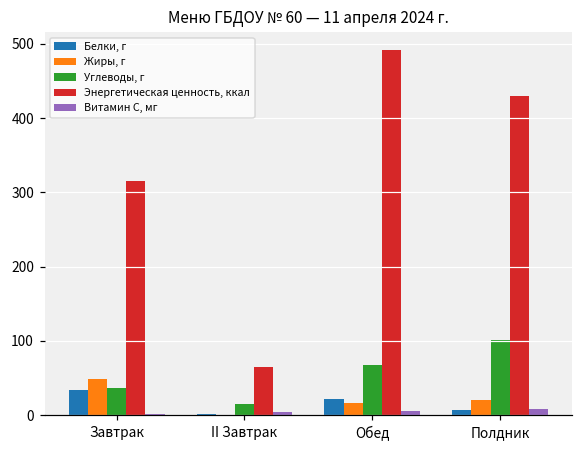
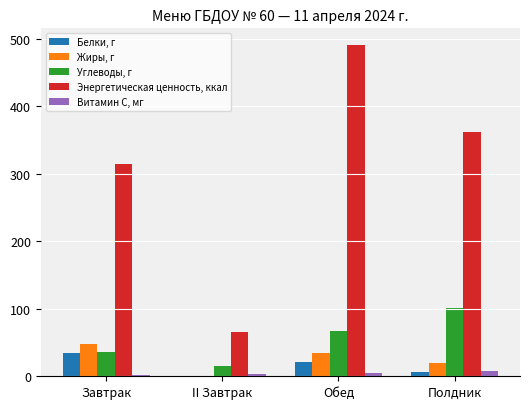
  {
    "Белки, г": {
      "Завтрак": 30,
      "Обед": 20,
      "Полдник": 10
    },
    "Жиры, г": {
      "Завтрак": 50,
-     "Обед": 20,
+     "Обед": 30,
      "Полдник": 20
    },
    "Углеводы, г": {
      "Завтрак": 40,
      "II Завтрак": 10,
      "Обед": 70,
      "Полдник": 100
    },
    "Энергетическая ценность, ккал": {
      "Завтрак": 310,
      "II Завтрак": 70,
      "Обед": 490,
-     "Полдник": 430
+     "Полдник": 360
    },
    "Витамин С, мг": {
      "Обед": 10,
      "Полдник": 10
    }
  }
